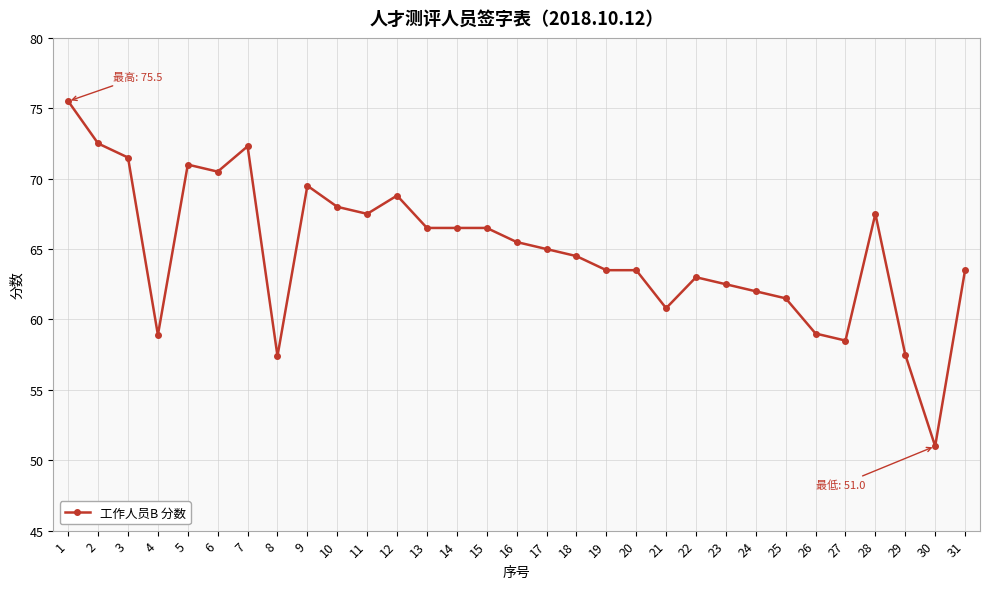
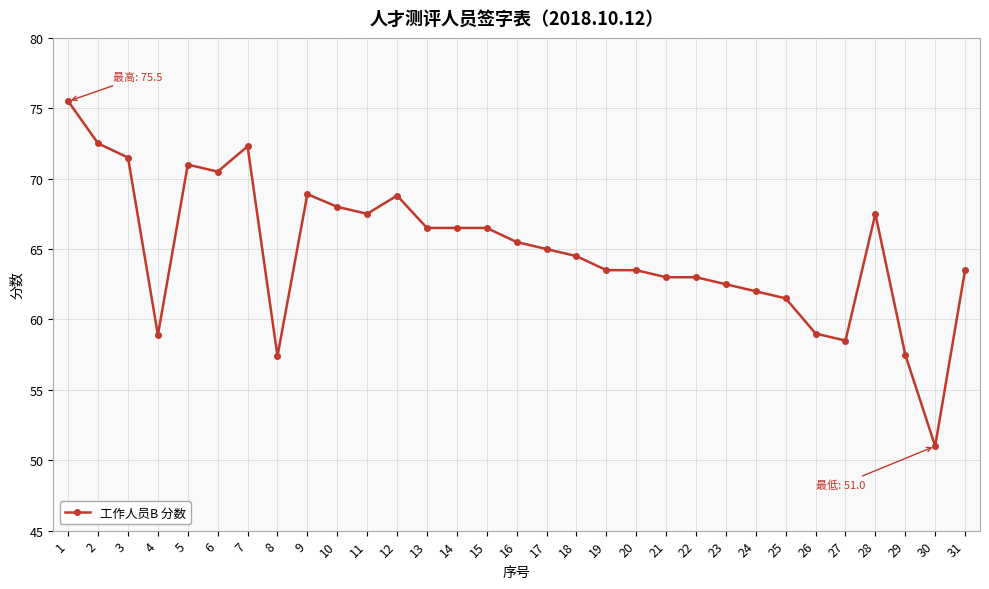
  {
    "2": 72.5,
    "3": 71.5,
    "4": 58.9,
    "5": 71.0,
    "6": 70.5,
    "7": 72.3,
    "8": 57.4,
-   "9": 69.5,
+   "9": 68.9,
    "10": 68.0,
    "11": 67.5,
    "12": 68.8,
    "13": 66.5,
    "14": 66.5,
    "15": 66.5,
    "16": 65.5,
    "17": 65.0,
    "18": 64.5,
    "19": 63.5,
    "20": 63.5,
-   "21": 60.8,
+   "21": 63.0,
    "22": 63.0,
    "23": 62.5,
    "24": 62.0,
    "25": 61.5,
    "26": 59.0,
    "27": 58.5,
    "28": 67.5,
    "29": 57.5,
    "31": 63.5
  }
